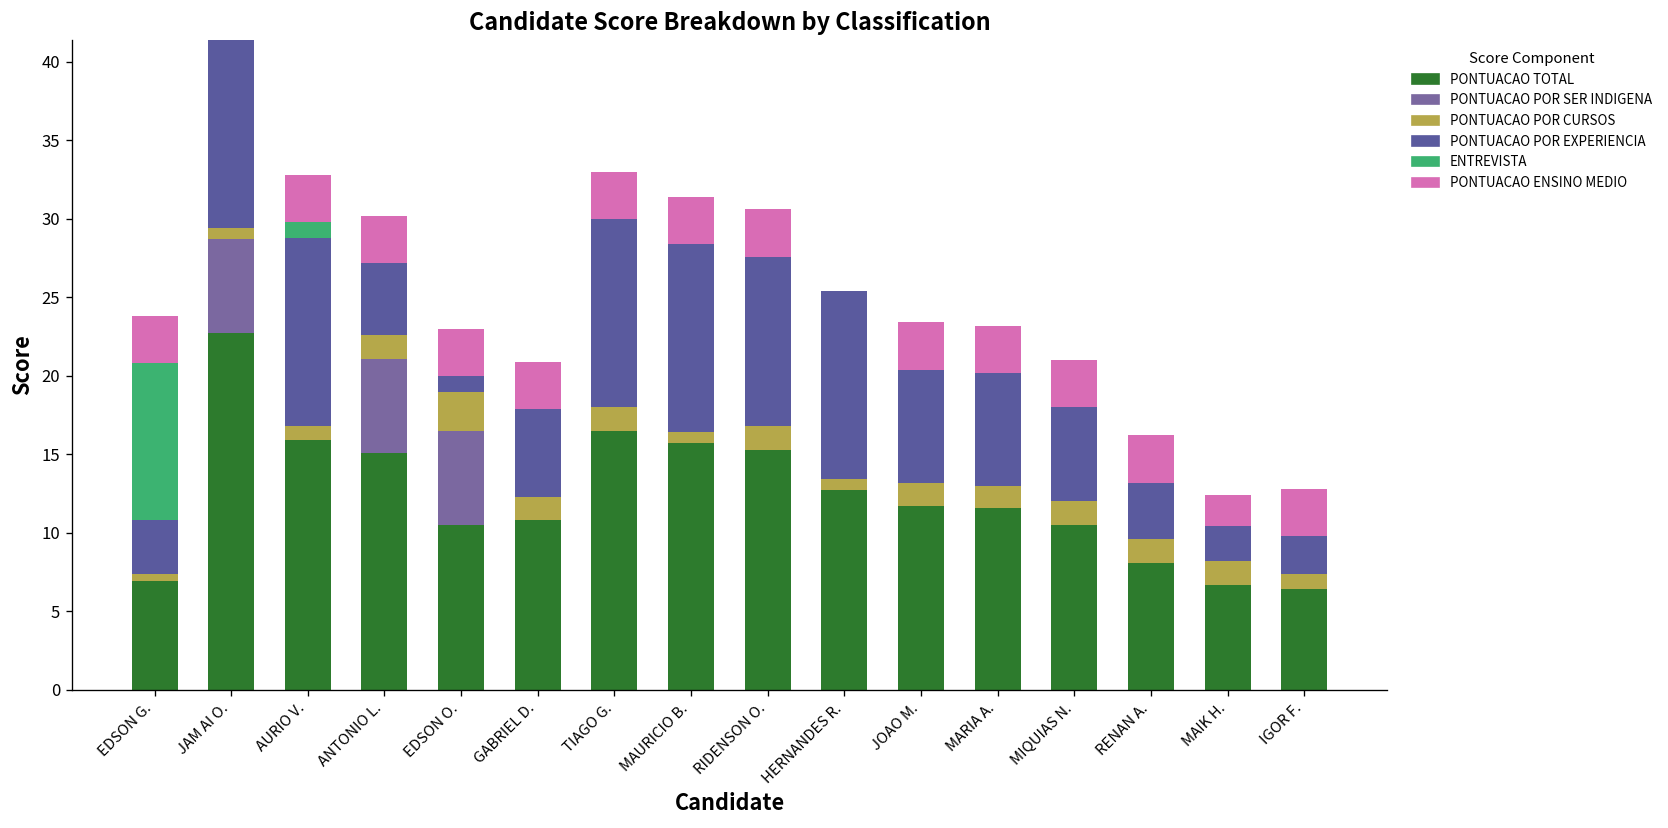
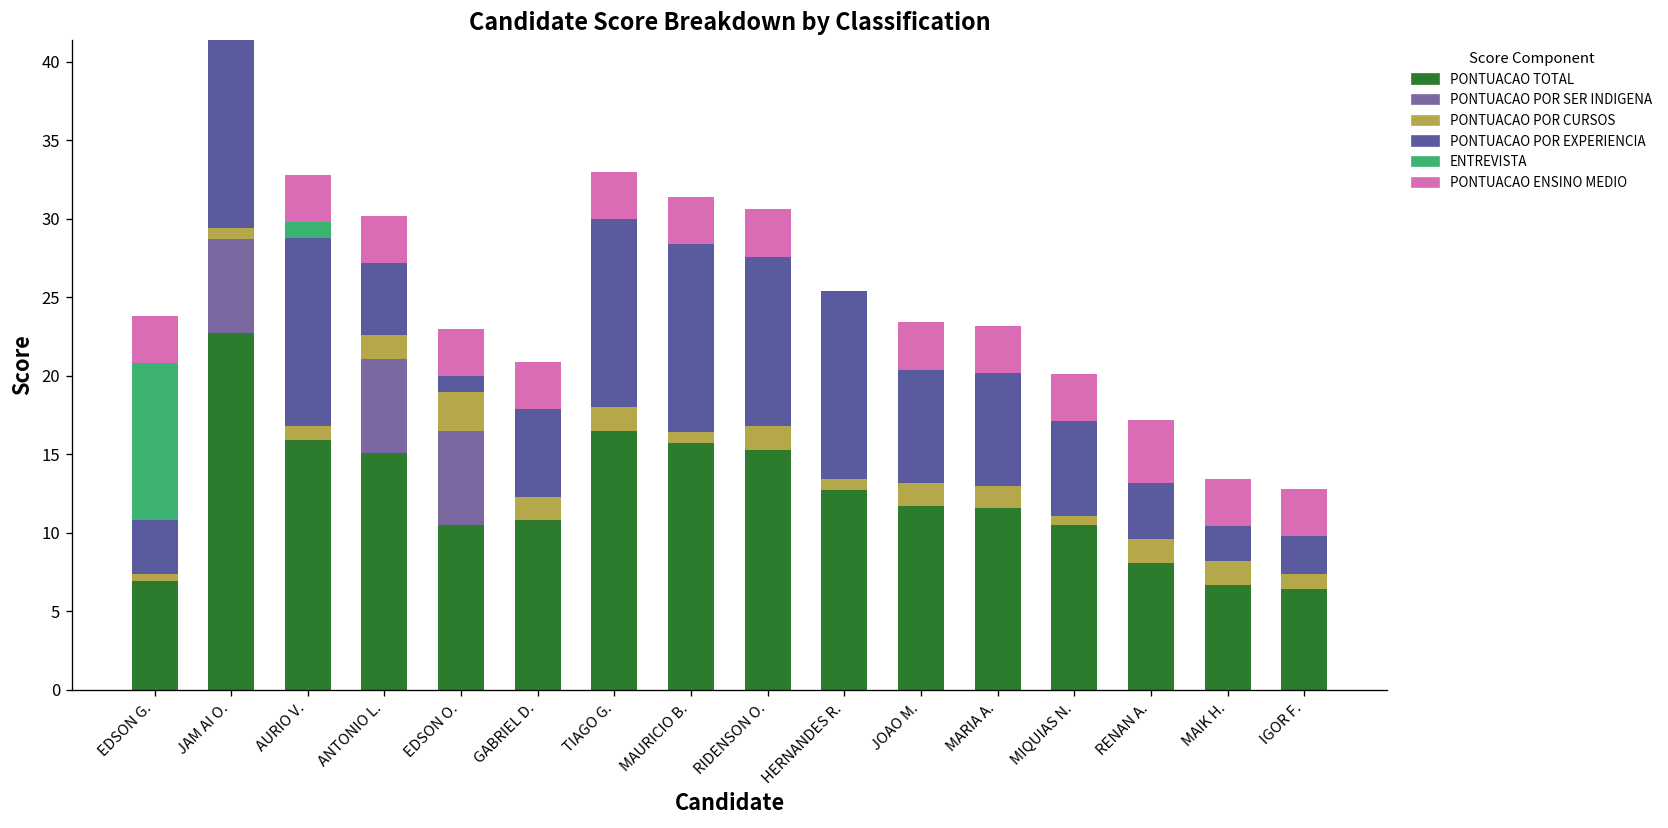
  {
    "PONTUACAO TOTAL": {
      "EDSON G.": 6.9,
      "JAM AI O.": 22.7,
      "AURIO V.": 15.9,
      "ANTONIO L.": 15.1,
      "EDSON O.": 10.5,
      "GABRIEL D.": 10.8,
      "TIAGO G.": 16.5,
      "MAURICIO B.": 15.7,
      "RIDENSON O.": 15.3,
      "HERNANDES R.": 12.7,
      "JOAO M.": 11.7,
      "MARIA A.": 11.6,
      "MIQUIAS N.": 10.5,
      "RENAN A.": 8.1,
      "MAIK H.": 6.7,
      "IGOR F.": 6.4
    },
    "PONTUACAO POR CURSOS": {
      "EDSON G.": 0.5,
      "JAM AI O.": 0.7,
      "AURIO V.": 0.9,
      "ANTONIO L.": 1.5,
      "EDSON O.": 2.5,
      "GABRIEL D.": 1.5,
      "TIAGO G.": 1.5,
      "MAURICIO B.": 0.7,
      "RIDENSON O.": 1.5,
      "HERNANDES R.": 0.7,
      "JOAO M.": 1.5,
      "MARIA A.": 1.4,
-     "MIQUIAS N.": 1.5,
+     "MIQUIAS N.": 0.6,
      "RENAN A.": 1.5,
      "MAIK H.": 1.5,
      "IGOR F.": 1.0
    },
    "ENTREVISTA": {
      "EDSON G.": 10.0,
      "JAM AI O.": 0.0,
      "AURIO V.": 1.0,
      "ANTONIO L.": 0.0,
      "EDSON O.": 0.0,
      "GABRIEL D.": 0.0,
      "TIAGO G.": 0.0,
      "MAURICIO B.": 0.0,
      "RIDENSON O.": 0.0,
      "HERNANDES R.": 0.0,
      "JOAO M.": 0.0,
      "MARIA A.": 0.0,
      "MIQUIAS N.": 0.0,
      "RENAN A.": 0.0,
      "MAIK H.": 0.0,
      "IGOR F.": 0.0
    },
    "PONTUACAO ENSINO MEDIO": {
      "EDSON G.": 3,
      "JAM AI O.": 0,
      "AURIO V.": 3,
      "ANTONIO L.": 3,
      "EDSON O.": 3,
      "GABRIEL D.": 3,
      "TIAGO G.": 3,
      "MAURICIO B.": 3,
      "RIDENSON O.": 3,
      "HERNANDES R.": 0,
      "JOAO M.": 3,
      "MARIA A.": 3,
      "MIQUIAS N.": 3,
-     "RENAN A.": 3,
-     "MAIK H.": 2,
+     "RENAN A.": 4,
+     "MAIK H.": 3,
      "IGOR F.": 3
    }
  }
